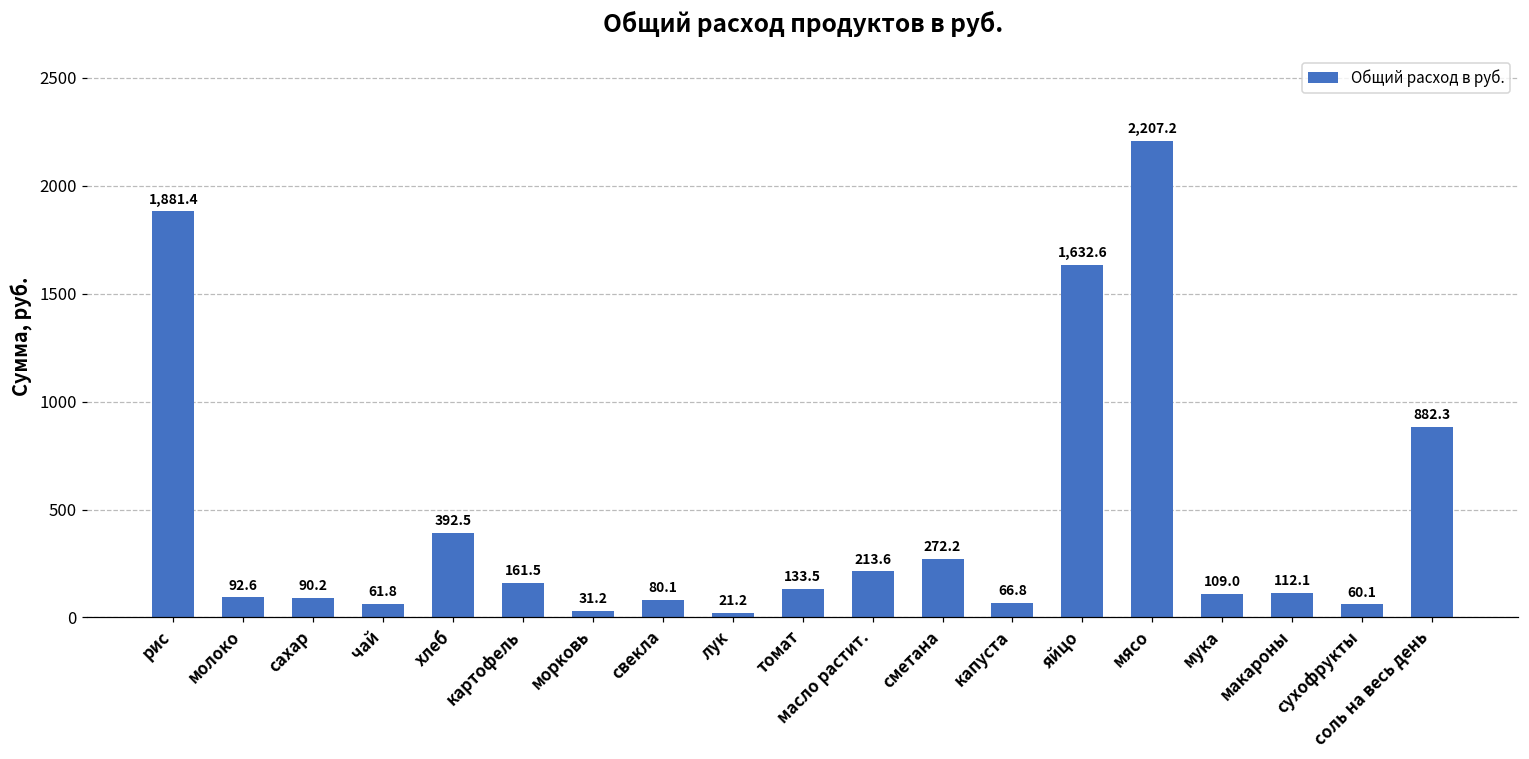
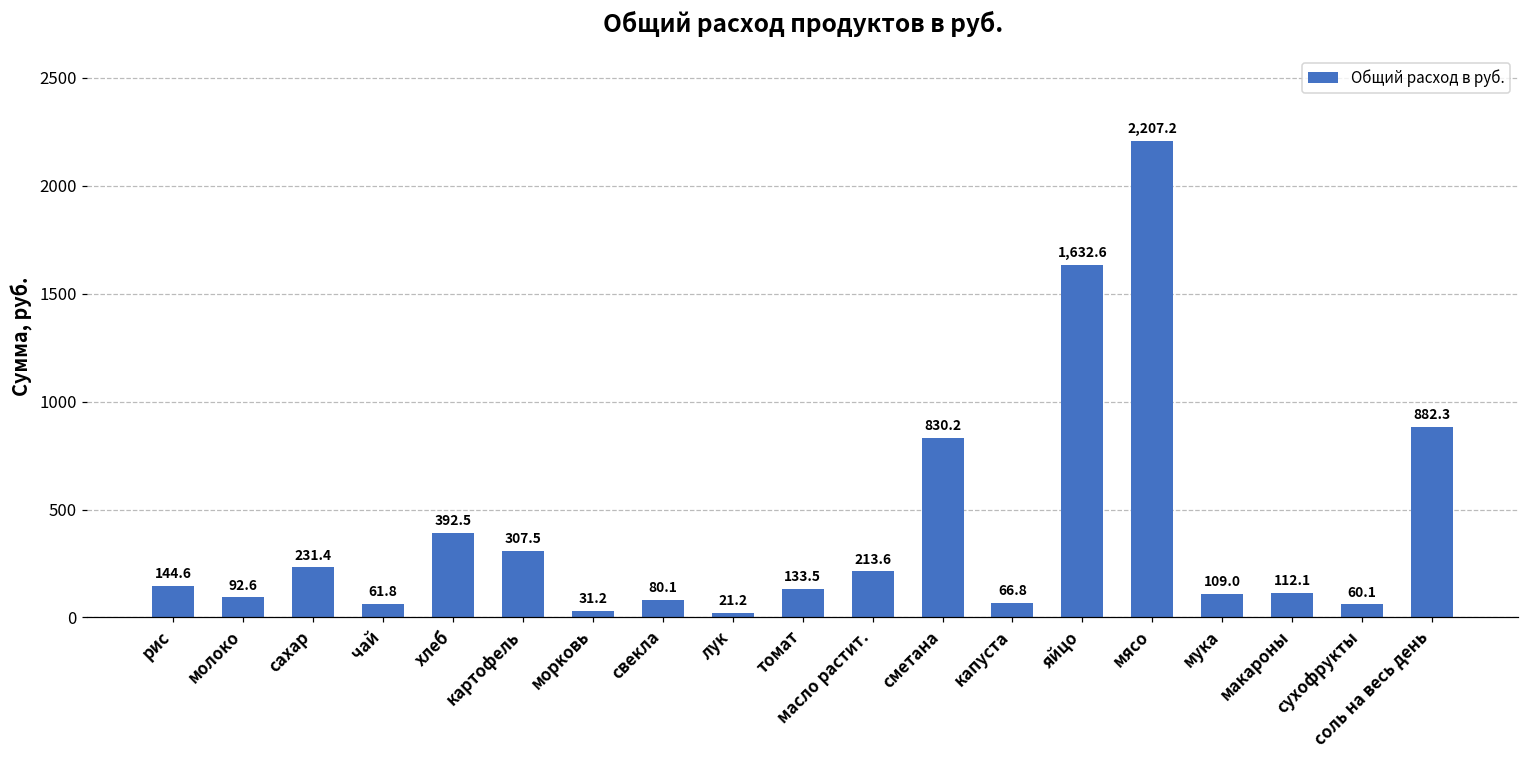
  {
-   "рис": "1,881.4",
+   "рис": "144.6",
    "молоко": "92.6",
-   "сахар": "90.2",
+   "сахар": "231.4",
    "чай": "61.8",
    "хлеб": "392.5",
-   "картофель": "161.5",
+   "картофель": "307.5",
    "морковь": "31.2",
    "свекла": "80.1",
    "лук": "21.2",
    "томат": "133.5",
    "масло растит.": "213.6",
-   "сметана": "272.2",
+   "сметана": "830.2",
    "капуста": "66.8",
    "яйцо": "1,632.6",
    "мясо": "2,207.2",
    "мука": "109.0",
    "макароны": "112.1",
    "сухофрукты": "60.1",
    "соль на весь день": "882.3"
  }
